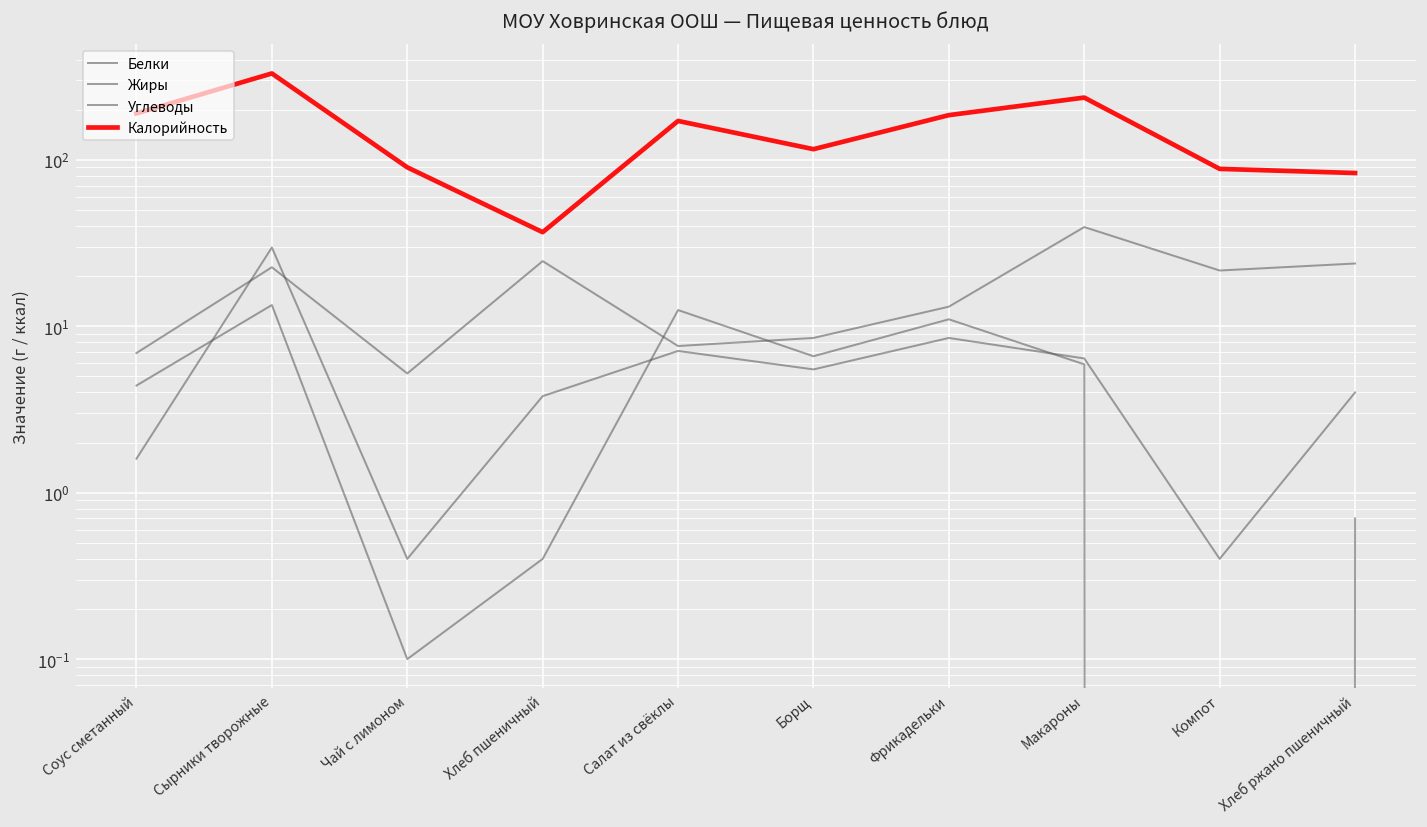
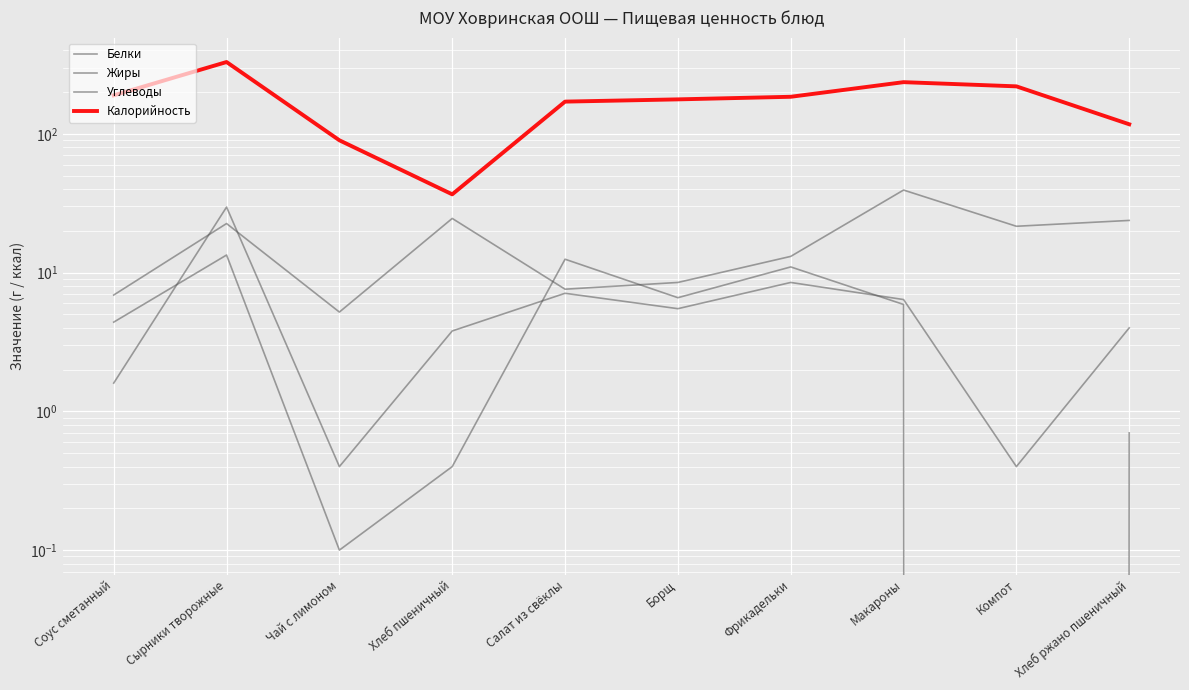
  {
    "Калорийность": {
      "Сырники творожные": 330,
      "Чай с лимоном": 90,
      "Хлеб пшеничный": 37,
      "Салат из свёклы": 170,
-     "Борщ": 120,
+     "Борщ": 180,
      "Фрикадельки": 190,
      "Макароны": 240,
-     "Компот": 90,
-     "Хлеб ржано пшеничный": 80
+     "Компот": 220,
+     "Хлеб ржано пшеничный": 120
    }
  }
